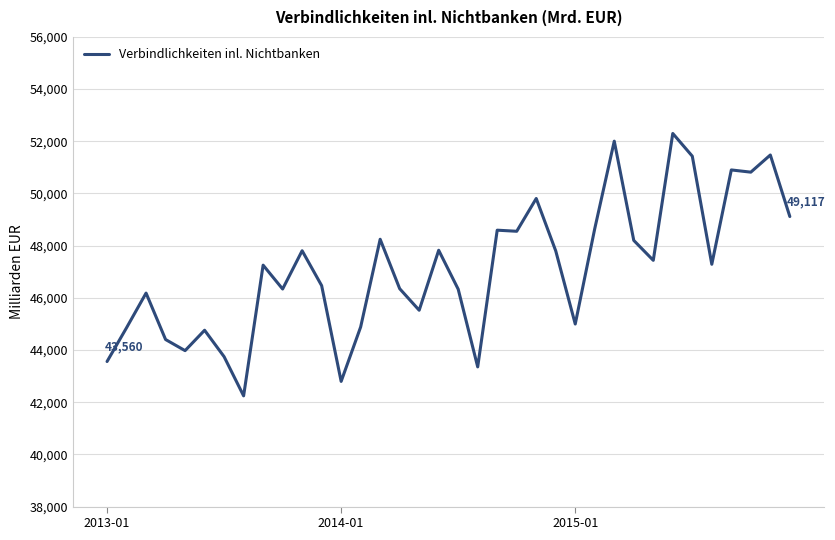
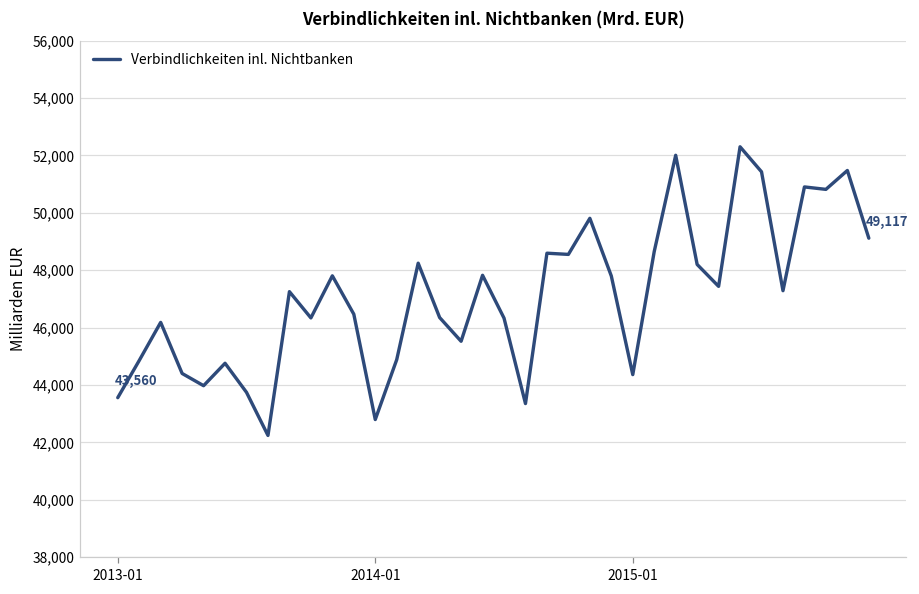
  {
    "2014-01": "42,800",
-   "2015-01": "45,000"
+   "2015-01": "44,400"
  }
